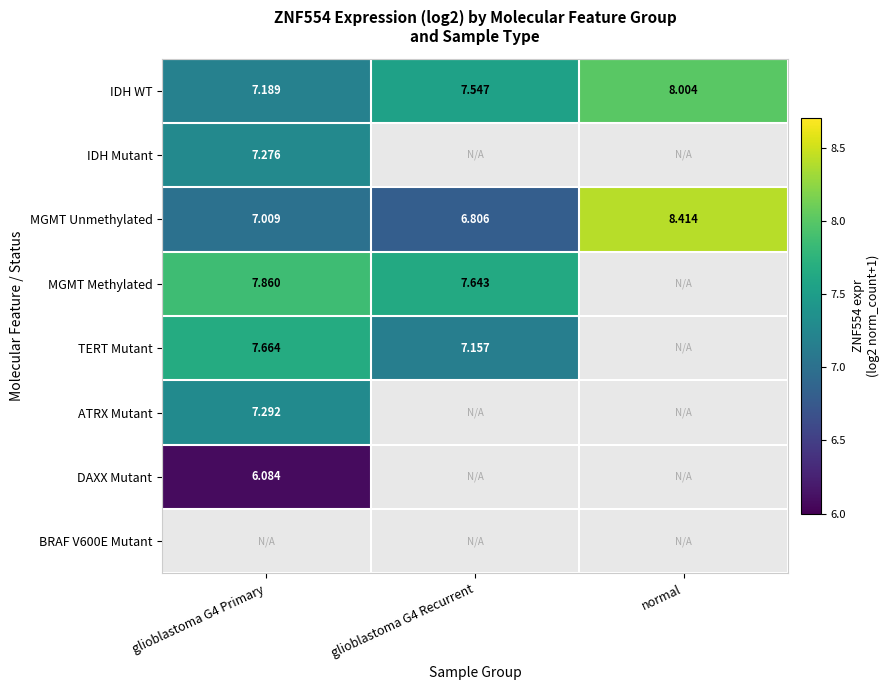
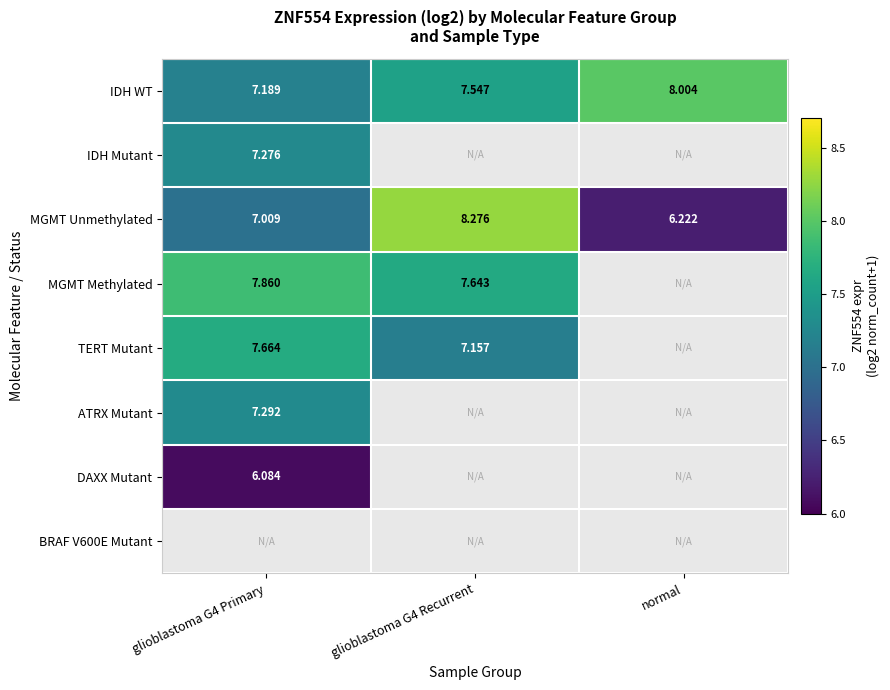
  {
    "IDH WT": {
      "glioblastoma G4 Primary": 7.189,
      "glioblastoma G4 Recurrent": 7.547,
      "normal": 8.004
    },
    "IDH Mutant": {
      "glioblastoma G4 Primary": 7.276
    },
    "MGMT Unmethylated": {
      "glioblastoma G4 Primary": 7.009,
-     "glioblastoma G4 Recurrent": 6.806,
-     "normal": 8.414
+     "glioblastoma G4 Recurrent": 8.276,
+     "normal": 6.222
    },
    "MGMT Methylated": {
      "glioblastoma G4 Primary": 7.860,
      "glioblastoma G4 Recurrent": 7.643
    },
    "TERT Mutant": {
      "glioblastoma G4 Primary": 7.664,
      "glioblastoma G4 Recurrent": 7.157
    },
    "ATRX Mutant": {
      "glioblastoma G4 Primary": 7.292
    },
    "DAXX Mutant": {
      "glioblastoma G4 Primary": 6.084
    }
  }
